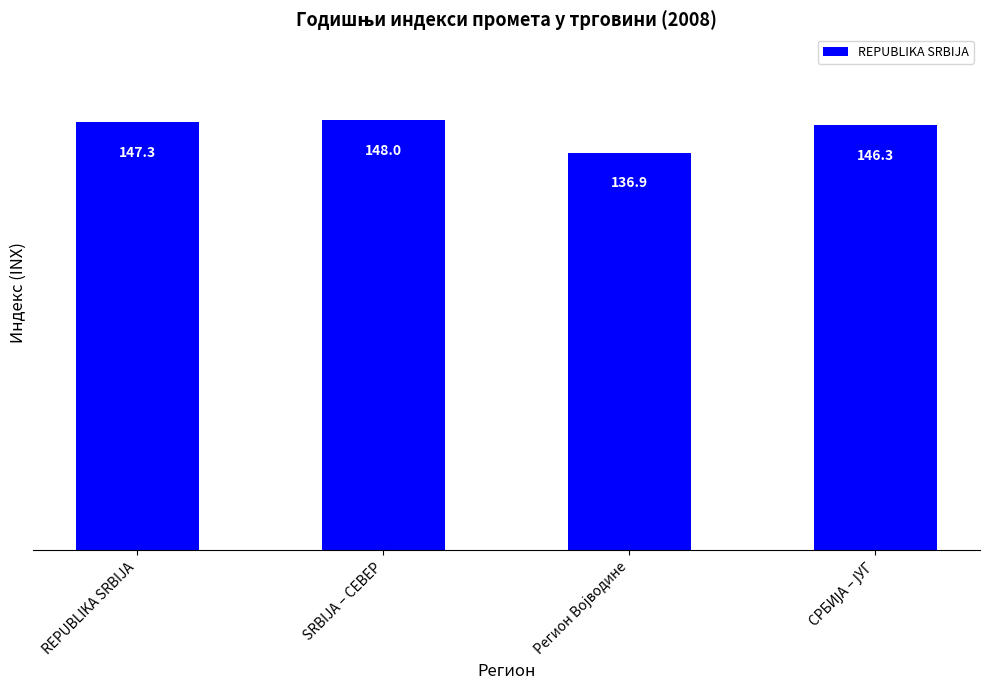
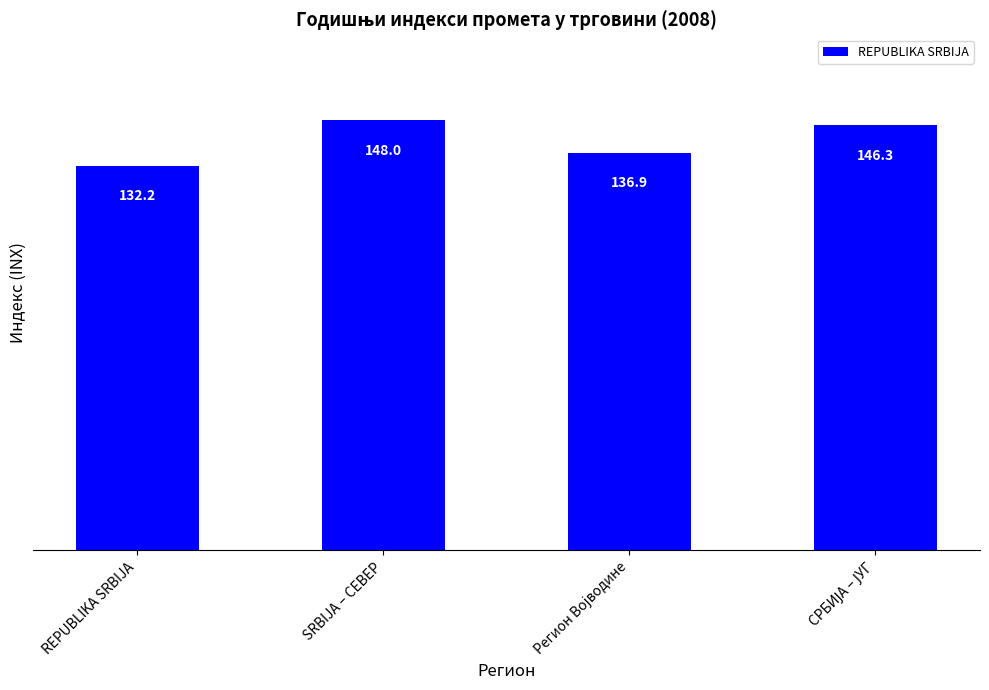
  {
-   "REPUBLIKA SRBIJA": 147.3,
+   "REPUBLIKA SRBIJA": 132.2,
    "SRBIJA – СЕВЕР": 148.0,
    "Регион Војводине": 136.9,
    "СРБИЈА – ЈУГ": 146.3
  }
